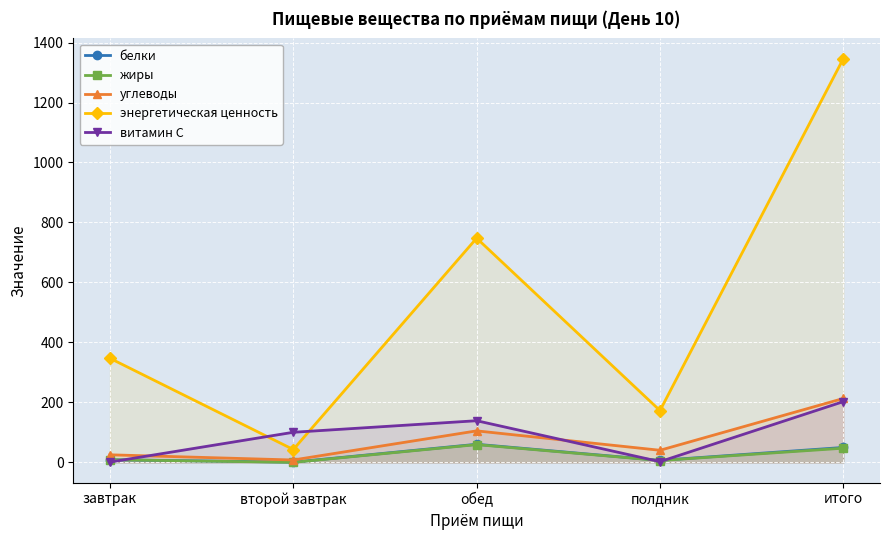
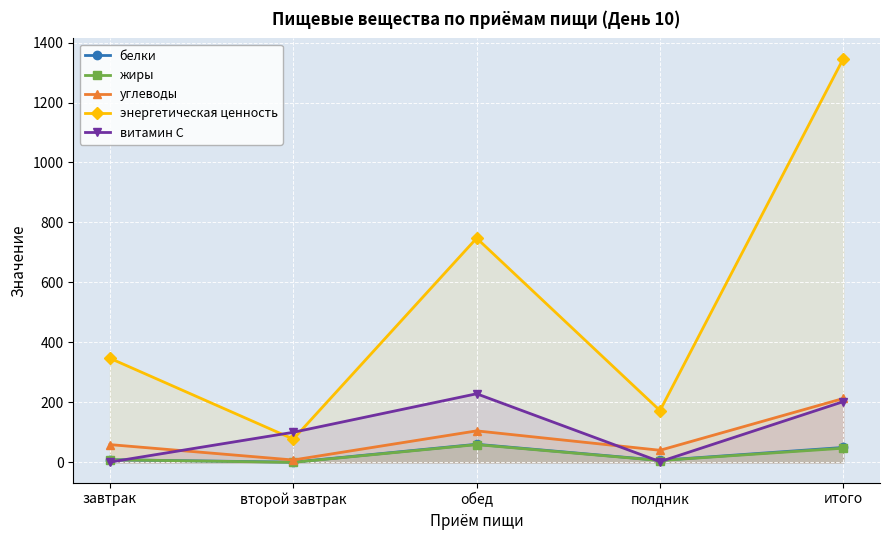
  {
    "углеводы": {
-     "завтрак": 30,
+     "завтрак": 60,
      "обед": 110,
      "полдник": 40,
      "итого": 210
    },
    "энергетическая ценность": {
      "завтрак": 350,
-     "второй завтрак": 40,
+     "второй завтрак": 80,
      "обед": 750,
      "полдник": 170,
      "итого": 1350
    },
    "витамин С": {
      "второй завтрак": 100,
-     "обед": 140,
+     "обед": 230,
      "итого": 200
    }
  }
